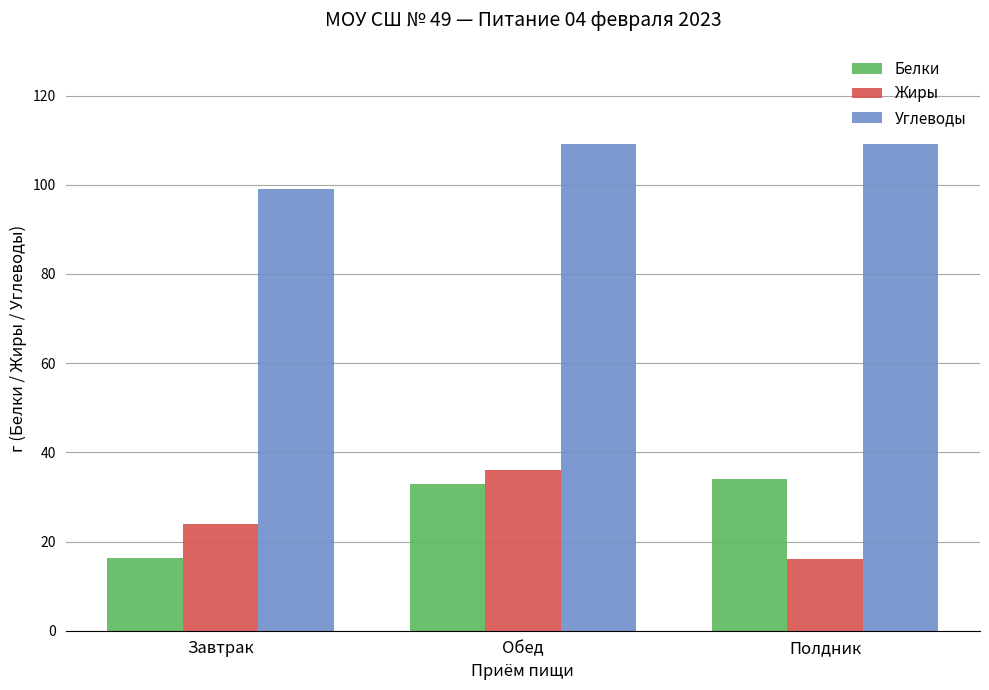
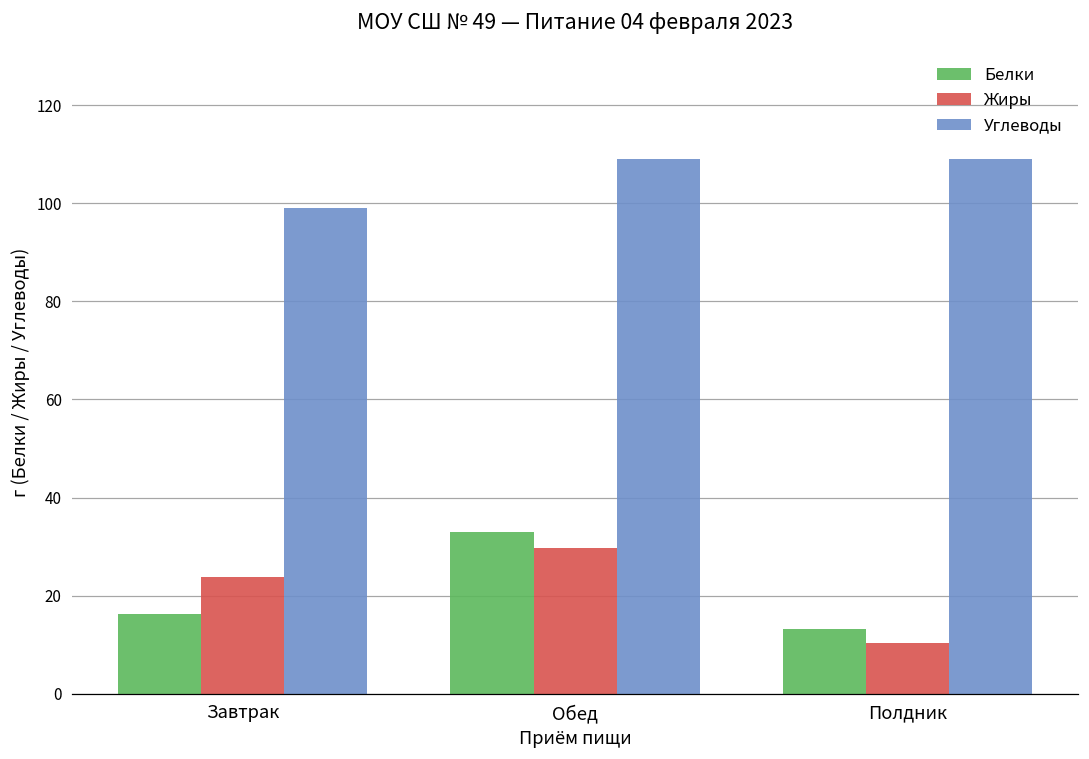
  {
    "Белки": {
      "Завтрак": 16,
      "Обед": 33,
-     "Полдник": 34
+     "Полдник": 13
    },
    "Жиры": {
      "Завтрак": 24,
-     "Обед": 36,
-     "Полдник": 16
+     "Обед": 30,
+     "Полдник": 10
    },
    "Углеводы": {
      "Завтрак": 99,
      "Обед": 109,
      "Полдник": 109
    }
  }
